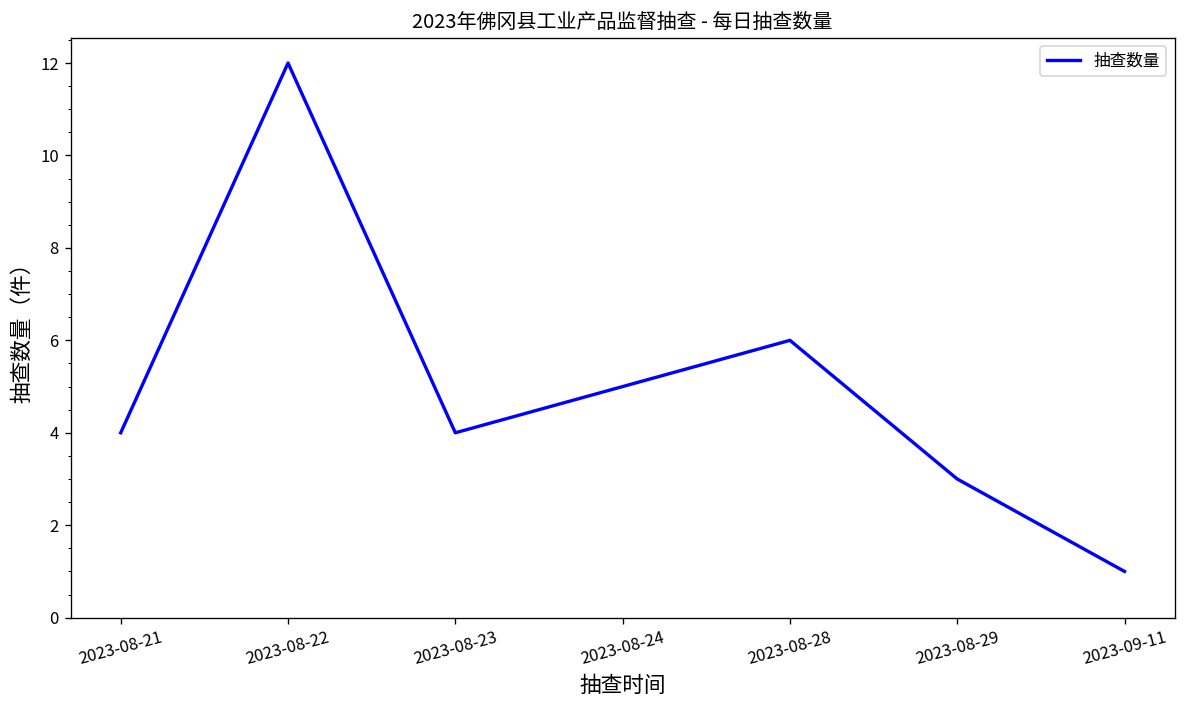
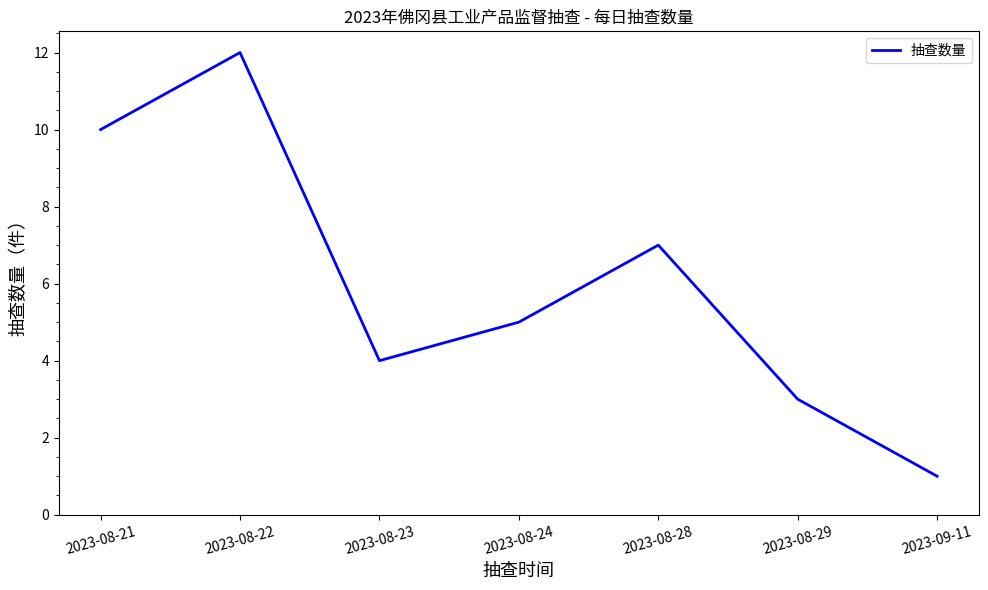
  {
-   "2023-08-21": 4,
+   "2023-08-21": 10,
    "2023-08-22": 12,
    "2023-08-23": 4,
    "2023-08-24": 5,
-   "2023-08-28": 6,
+   "2023-08-28": 7,
    "2023-08-29": 3,
    "2023-09-11": 1
  }
